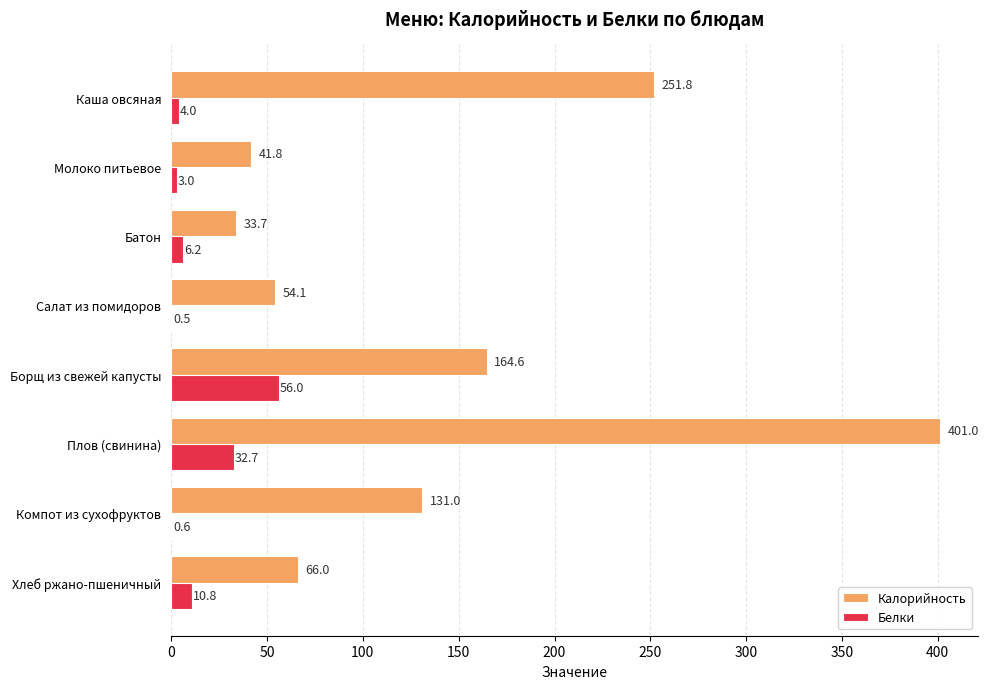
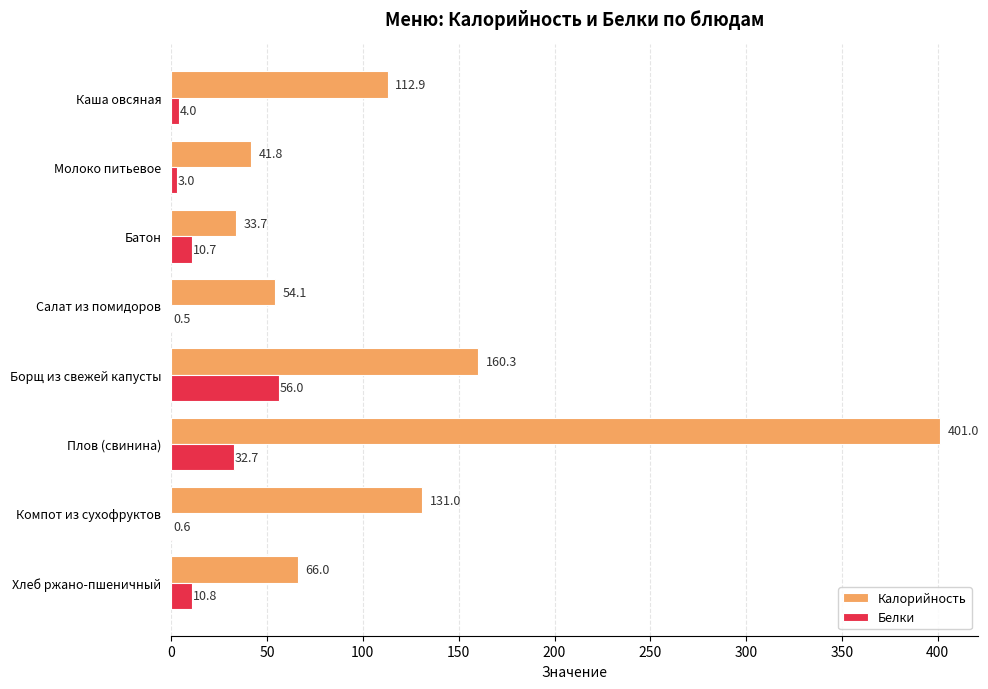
  {
    "Калорийность": {
-     "Каша овсяная": 251.8,
+     "Каша овсяная": 112.9,
      "Молоко питьевое": 41.8,
      "Батон": 33.7,
      "Салат из помидоров": 54.1,
-     "Борщ из свежей капусты": 164.6,
+     "Борщ из свежей капусты": 160.3,
      "Плов (свинина)": 401.0,
      "Компот из сухофруктов": 131.0,
      "Хлеб ржано-пшеничный": 66.0
    },
    "Белки": {
      "Каша овсяная": 4.0,
      "Молоко питьевое": 3.0,
-     "Батон": 6.2,
+     "Батон": 10.7,
      "Салат из помидоров": 0.5,
      "Борщ из свежей капусты": 56.0,
      "Плов (свинина)": 32.7,
      "Компот из сухофруктов": 0.6,
      "Хлеб ржано-пшеничный": 10.8
    }
  }
